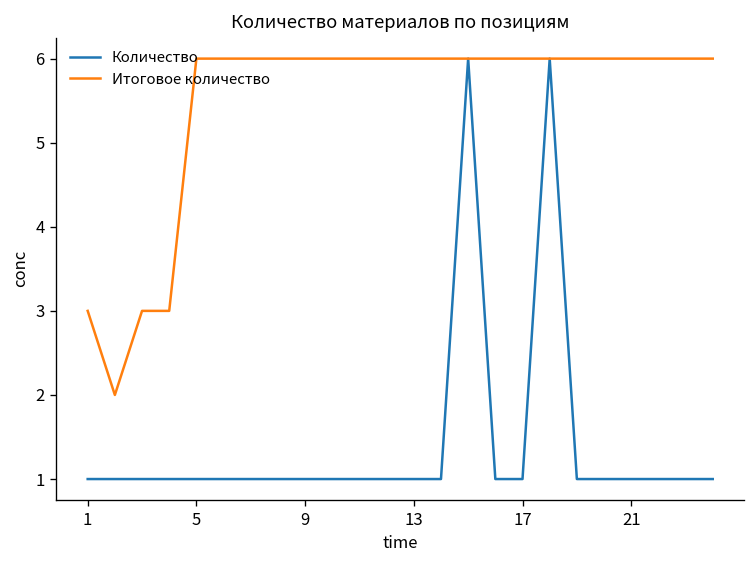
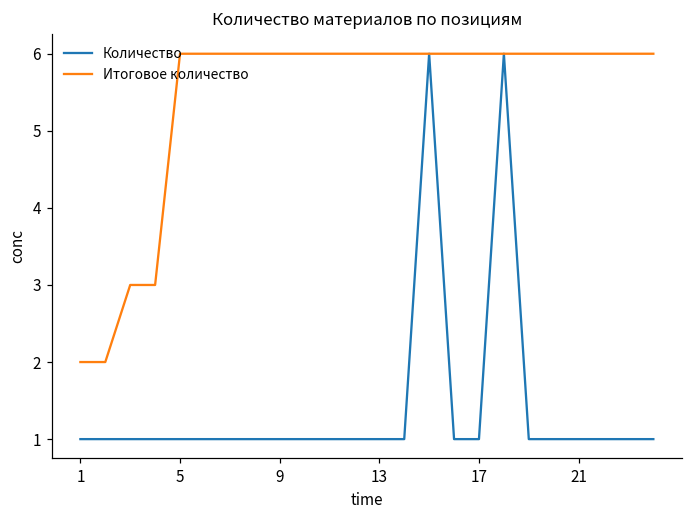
  {
    "Количество": {
      "1": 1,
      "5": 1,
      "9": 1,
      "13": 1,
      "17": 1,
      "21": 1
    },
    "Итоговое количество": {
-     "1": 3,
+     "1": 2,
      "5": 6,
      "9": 6,
      "13": 6,
      "17": 6,
      "21": 6
    }
  }
